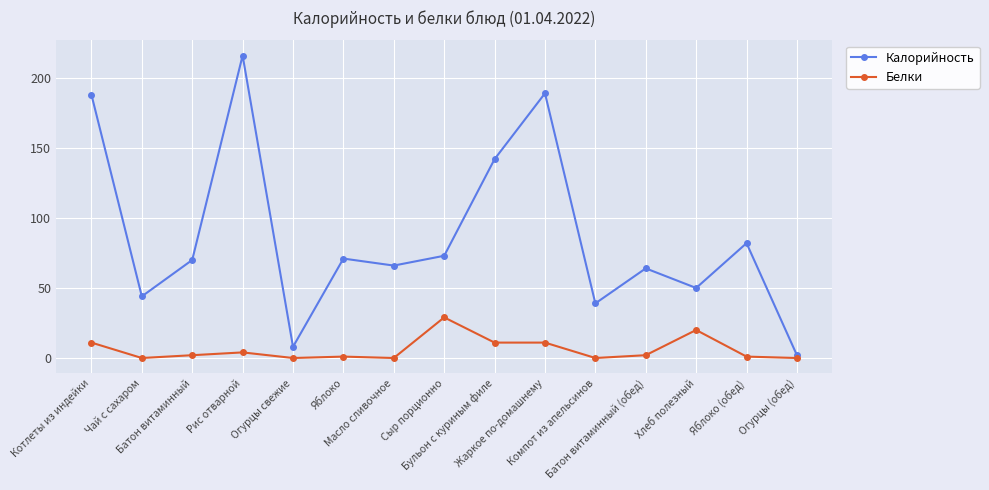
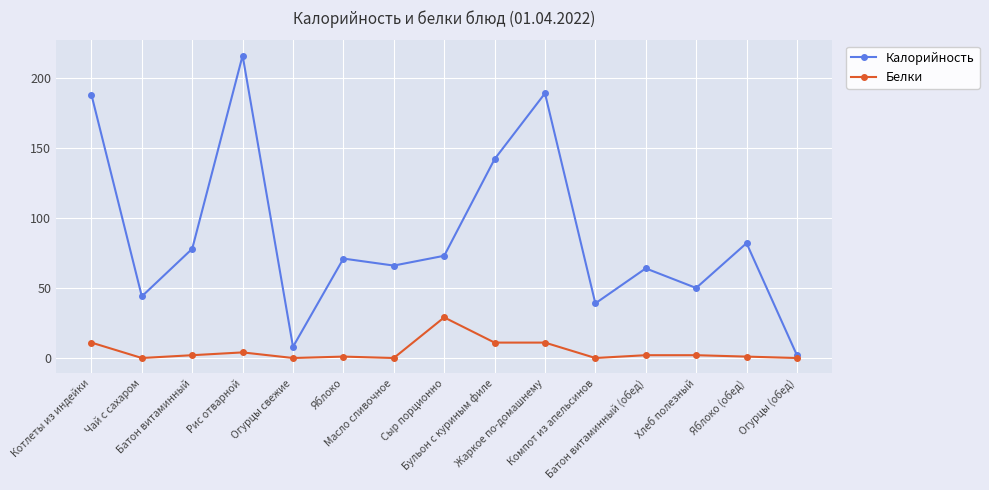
  {
    "Калорийность": {
      "Котлеты из индейки": 188,
      "Чай с сахаром": 44,
-     "Батон витаминный": 70,
+     "Батон витаминный": 78,
      "Рис отварной": 216,
      "Огурцы свежие": 8,
      "Яблоко": 71,
      "Масло сливочное": 66,
      "Сыр порционно": 73,
      "Бульон с куриным филе": 142,
      "Жаркое по-домашнему": 189,
      "Компот из апельсинов": 39,
      "Батон витаминный (обед)": 64,
      "Хлеб полезный": 50,
      "Яблоко (обед)": 82,
      "Огурцы (обед)": 2
    },
    "Белки": {
      "Котлеты из индейки": 11,
      "Чай с сахаром": 0,
      "Батон витаминный": 2,
      "Рис отварной": 4,
      "Огурцы свежие": 0,
      "Яблоко": 1,
      "Масло сливочное": 0,
      "Сыр порционно": 29,
      "Бульон с куриным филе": 11,
      "Жаркое по-домашнему": 11,
      "Компот из апельсинов": 0,
      "Батон витаминный (обед)": 2,
-     "Хлеб полезный": 20,
+     "Хлеб полезный": 2,
      "Яблоко (обед)": 1,
      "Огурцы (обед)": 0
    }
  }
